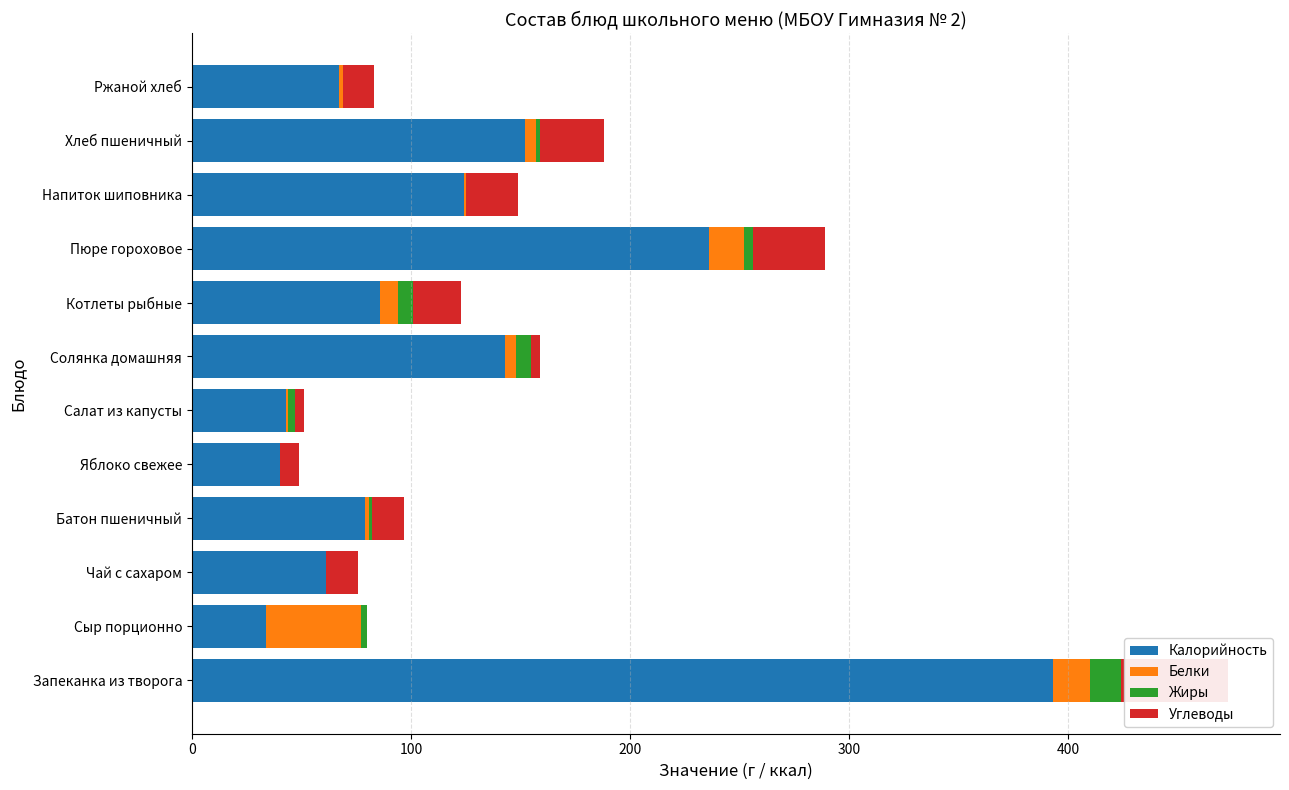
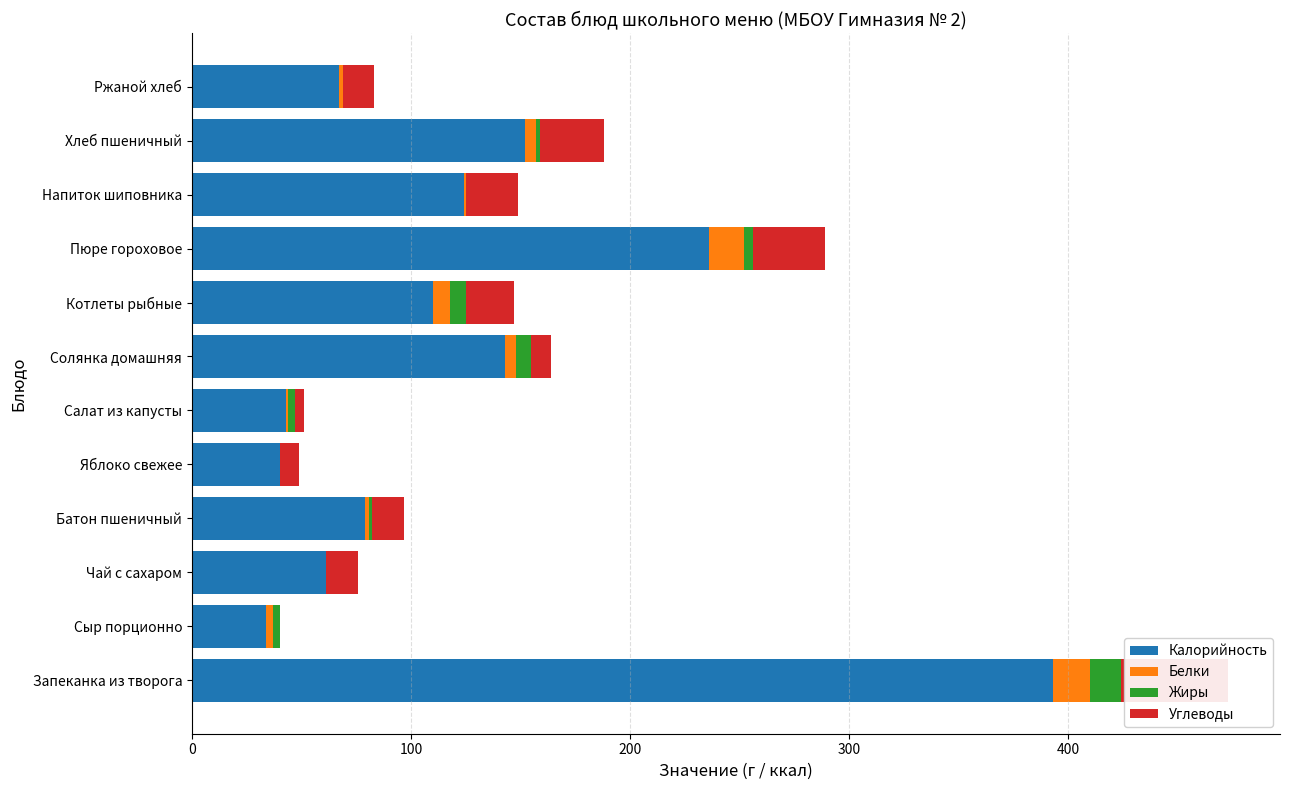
  {
    "Калорийность": {
      "Ржаной хлеб": 67,
      "Хлеб пшеничный": 152,
      "Напиток шиповника": 124,
      "Пюре гороховое": 236,
-     "Котлеты рыбные": 86,
+     "Котлеты рыбные": 110,
      "Солянка домашняя": 143,
      "Салат из капусты": 43,
      "Яблоко свежее": 40,
      "Батон пшеничный": 79,
      "Чай с сахаром": 61,
      "Сыр порционно": 34,
      "Запеканка из творога": 393
    },
    "Белки": {
      "Ржаной хлеб": 2,
      "Хлеб пшеничный": 5,
      "Пюре гороховое": 16,
      "Котлеты рыбные": 8,
      "Солянка домашняя": 5,
      "Яблоко свежее": 0,
      "Батон пшеничный": 2,
      "Чай с сахаром": 0,
-     "Сыр порционно": 43,
+     "Сыр порционно": 3,
      "Запеканка из творога": 17
    },
    "Жиры": {
      "Ржаной хлеб": 0,
      "Хлеб пшеничный": 2,
      "Напиток шиповника": 0,
      "Пюре гороховое": 4,
      "Котлеты рыбные": 7,
      "Солянка домашняя": 7,
      "Салат из капусты": 3,
      "Яблоко свежее": 0,
      "Чай с сахаром": 0,
      "Сыр порционно": 3,
      "Запеканка из творога": 14
    },
    "Углеводы": {
      "Ржаной хлеб": 14,
      "Хлеб пшеничный": 29,
      "Напиток шиповника": 24,
      "Пюре гороховое": 33,
      "Котлеты рыбные": 22,
-     "Солянка домашняя": 4,
+     "Солянка домашняя": 9,
      "Салат из капусты": 4,
      "Яблоко свежее": 9,
      "Батон пшеничный": 15,
      "Чай с сахаром": 15,
      "Сыр порционно": 0
    }
  }
